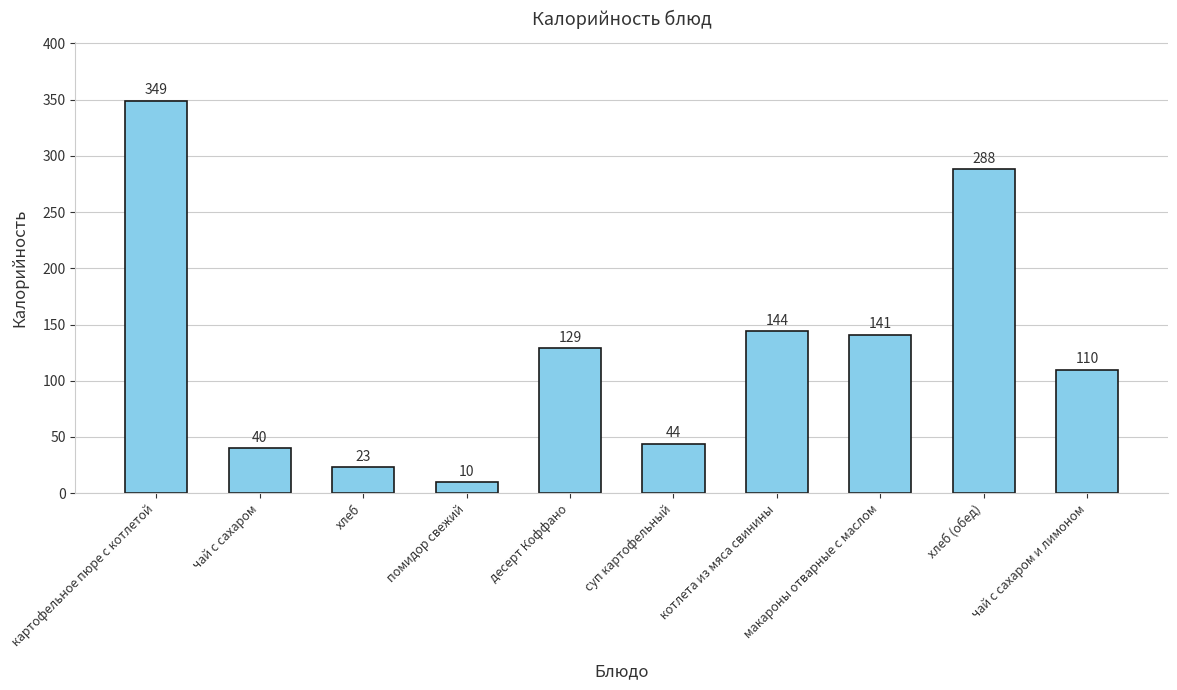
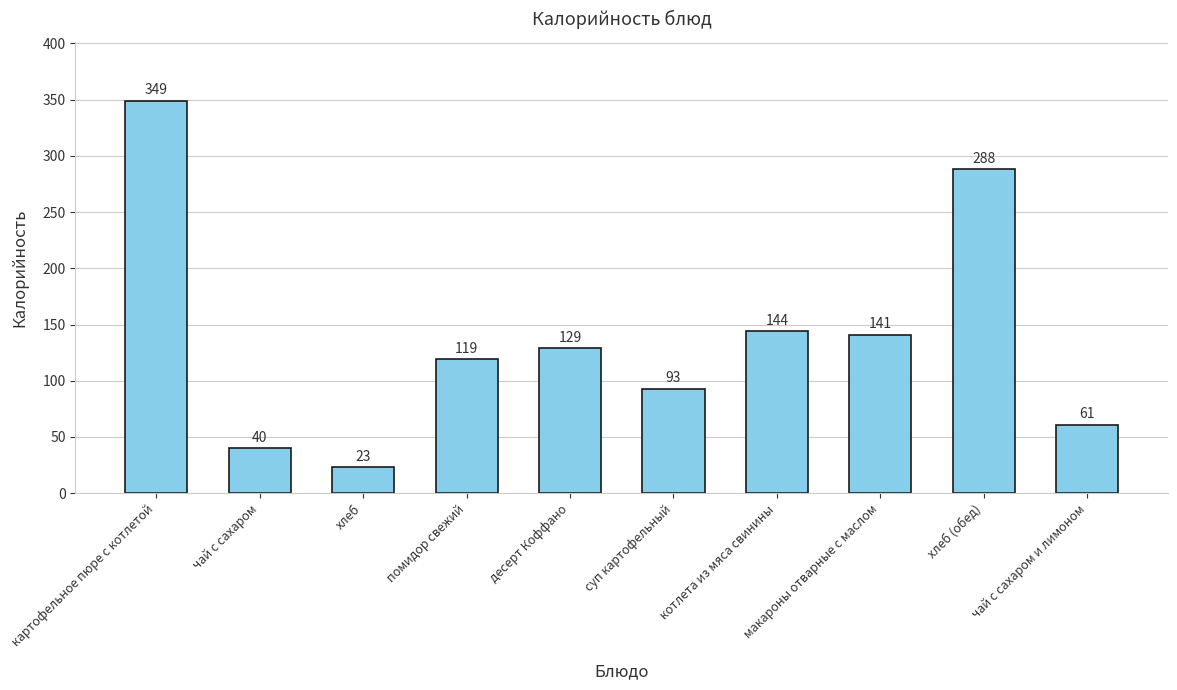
  {
    "картофельное пюре с котлетой": 349,
    "чай с сахаром": 40,
    "хлеб": 23,
-   "помидор свежий": 10,
+   "помидор свежий": 119,
    "десерт Коффано": 129,
-   "суп картофельный": 44,
+   "суп картофельный": 93,
    "котлета из мяса свинины": 144,
    "макароны отварные с маслом": 141,
    "хлеб (обед)": 288,
-   "чай с сахаром и лимоном": 110
+   "чай с сахаром и лимоном": 61
  }
